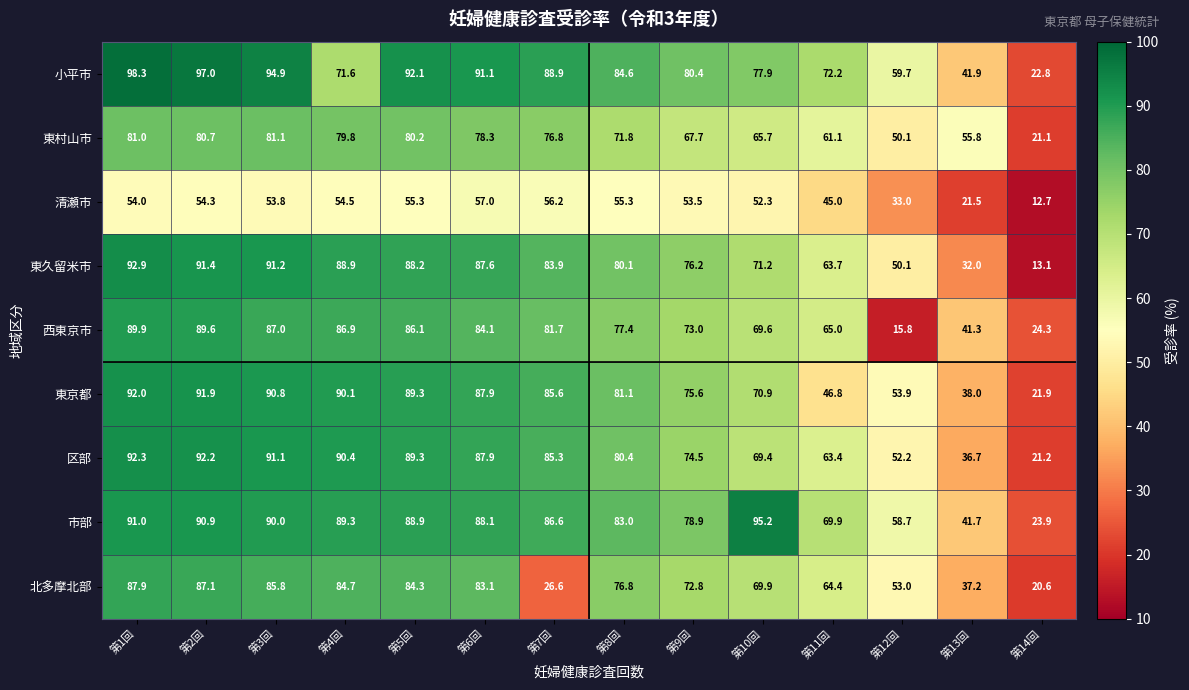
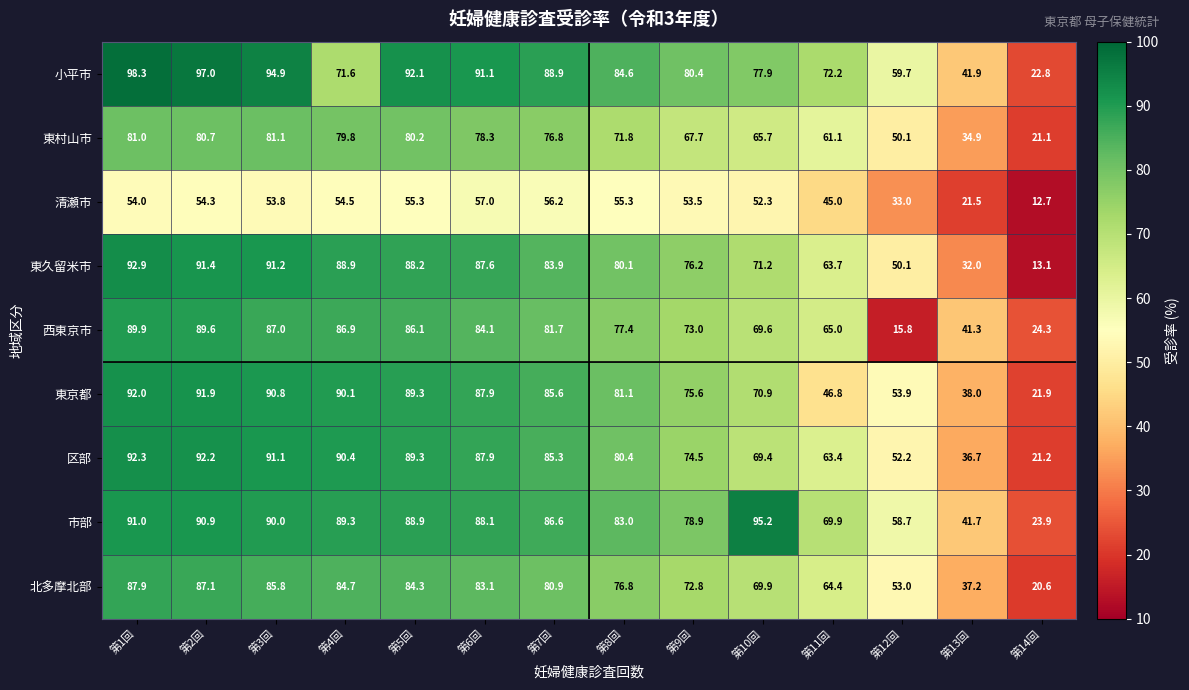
  {
    "小平市": {
      "第1回": 98.3,
      "第2回": 97.0,
      "第3回": 94.9,
      "第4回": 71.6,
      "第5回": 92.1,
      "第6回": 91.1,
      "第7回": 88.9,
      "第8回": 84.6,
      "第9回": 80.4,
      "第10回": 77.9,
      "第11回": 72.2,
      "第12回": 59.7,
      "第13回": 41.9,
      "第14回": 22.8
    },
    "東村山市": {
      "第1回": 81.0,
      "第2回": 80.7,
      "第3回": 81.1,
      "第4回": 79.8,
      "第5回": 80.2,
      "第6回": 78.3,
      "第7回": 76.8,
      "第8回": 71.8,
      "第9回": 67.7,
      "第10回": 65.7,
      "第11回": 61.1,
      "第12回": 50.1,
-     "第13回": 55.8,
+     "第13回": 34.9,
      "第14回": 21.1
    },
    "清瀬市": {
      "第1回": 54.0,
      "第2回": 54.3,
      "第3回": 53.8,
      "第4回": 54.5,
      "第5回": 55.3,
      "第6回": 57.0,
      "第7回": 56.2,
      "第8回": 55.3,
      "第9回": 53.5,
      "第10回": 52.3,
      "第11回": 45.0,
      "第12回": 33.0,
      "第13回": 21.5,
      "第14回": 12.7
    },
    "東久留米市": {
      "第1回": 92.9,
      "第2回": 91.4,
      "第3回": 91.2,
      "第4回": 88.9,
      "第5回": 88.2,
      "第6回": 87.6,
      "第7回": 83.9,
      "第8回": 80.1,
      "第9回": 76.2,
      "第10回": 71.2,
      "第11回": 63.7,
      "第12回": 50.1,
      "第13回": 32.0,
      "第14回": 13.1
    },
    "西東京市": {
      "第1回": 89.9,
      "第2回": 89.6,
      "第3回": 87.0,
      "第4回": 86.9,
      "第5回": 86.1,
      "第6回": 84.1,
      "第7回": 81.7,
      "第8回": 77.4,
      "第9回": 73.0,
      "第10回": 69.6,
      "第11回": 65.0,
      "第12回": 15.8,
      "第13回": 41.3,
      "第14回": 24.3
    },
    "東京都": {
      "第1回": 92.0,
      "第2回": 91.9,
      "第3回": 90.8,
      "第4回": 90.1,
      "第5回": 89.3,
      "第6回": 87.9,
      "第7回": 85.6,
      "第8回": 81.1,
      "第9回": 75.6,
      "第10回": 70.9,
      "第11回": 46.8,
      "第12回": 53.9,
      "第13回": 38.0,
      "第14回": 21.9
    },
    "区部": {
      "第1回": 92.3,
      "第2回": 92.2,
      "第3回": 91.1,
      "第4回": 90.4,
      "第5回": 89.3,
      "第6回": 87.9,
      "第7回": 85.3,
      "第8回": 80.4,
      "第9回": 74.5,
      "第10回": 69.4,
      "第11回": 63.4,
      "第12回": 52.2,
      "第13回": 36.7,
      "第14回": 21.2
    },
    "市部": {
      "第1回": 91.0,
      "第2回": 90.9,
      "第3回": 90.0,
      "第4回": 89.3,
      "第5回": 88.9,
      "第6回": 88.1,
      "第7回": 86.6,
      "第8回": 83.0,
      "第9回": 78.9,
      "第10回": 95.2,
      "第11回": 69.9,
      "第12回": 58.7,
      "第13回": 41.7,
      "第14回": 23.9
    },
    "北多摩北部": {
      "第1回": 87.9,
      "第2回": 87.1,
      "第3回": 85.8,
      "第4回": 84.7,
      "第5回": 84.3,
      "第6回": 83.1,
-     "第7回": 26.6,
+     "第7回": 80.9,
      "第8回": 76.8,
      "第9回": 72.8,
      "第10回": 69.9,
      "第11回": 64.4,
      "第12回": 53.0,
      "第13回": 37.2,
      "第14回": 20.6
    }
  }
